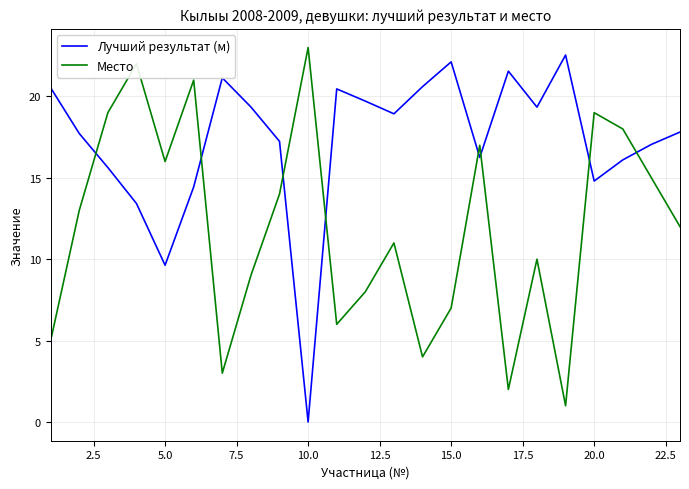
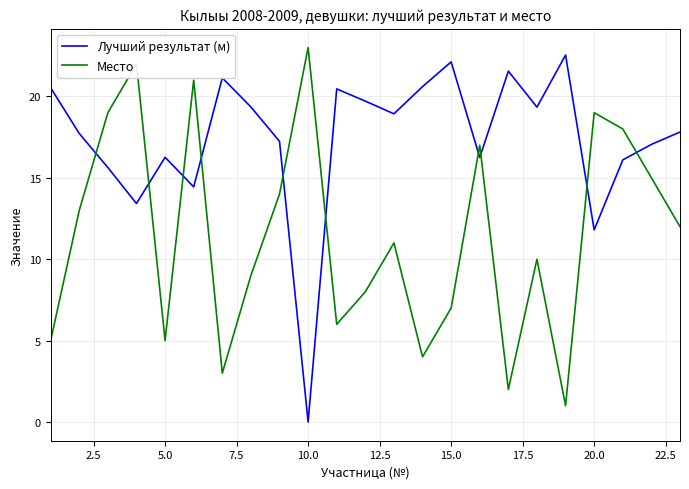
  {
    "Лучший результат (м)": {
-     "5.0": 9.6,
+     "5.0": 16.3,
      "10.0": 0.0,
      "15.0": 22.1,
-     "20.0": 14.8
+     "20.0": 11.8
    },
    "Место": {
-     "5.0": 16,
+     "5.0": 5,
      "10.0": 23,
      "15.0": 7,
      "20.0": 19
    }
  }
